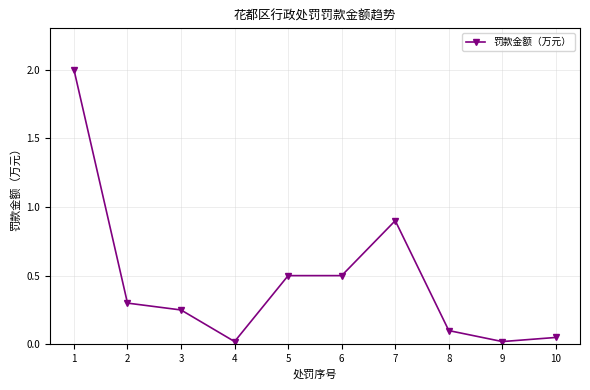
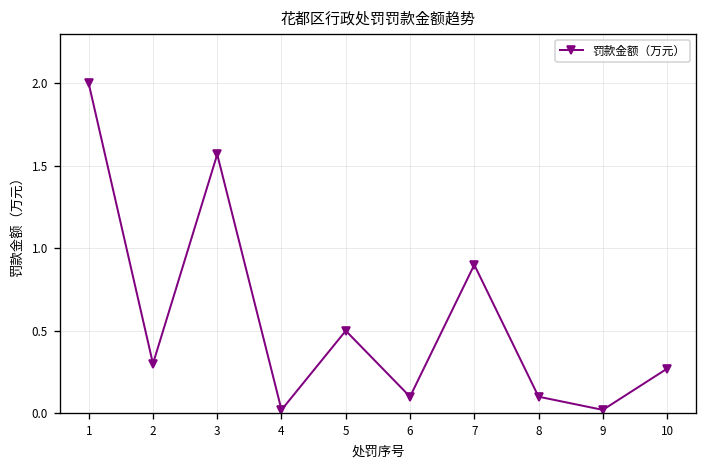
  {
    "1": 2.00,
    "2": 0.30,
-   "3": 0.25,
+   "3": 1.57,
    "4": 0.02,
    "5": 0.50,
-   "6": 0.5,
+   "6": 0.1,
    "7": 0.90,
    "8": 0.10,
    "9": 0.02,
-   "10": 0.05
+   "10": 0.27
  }
